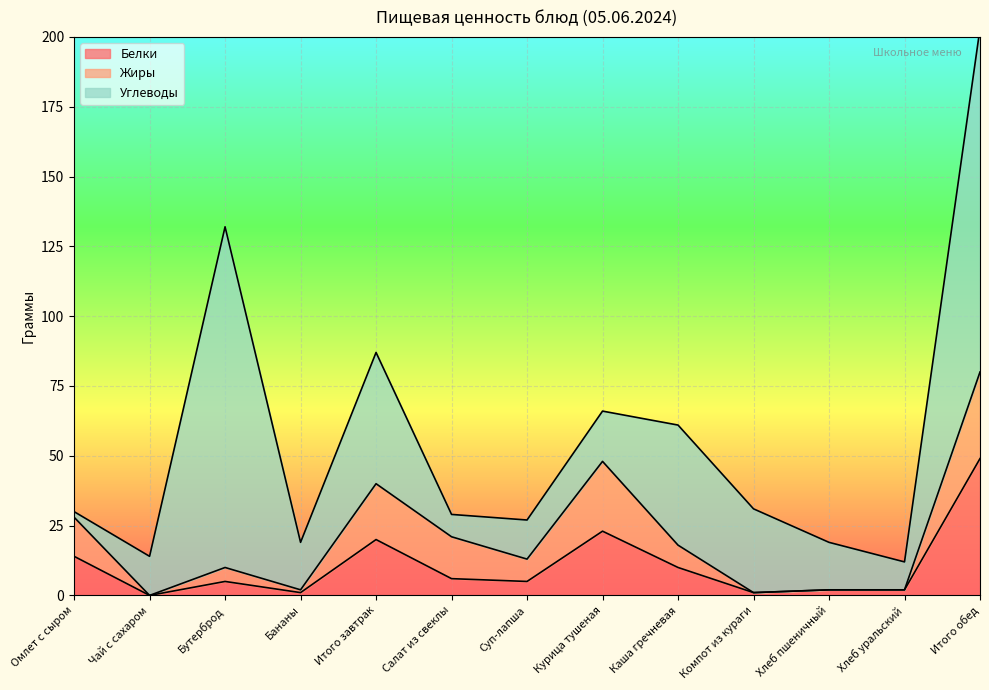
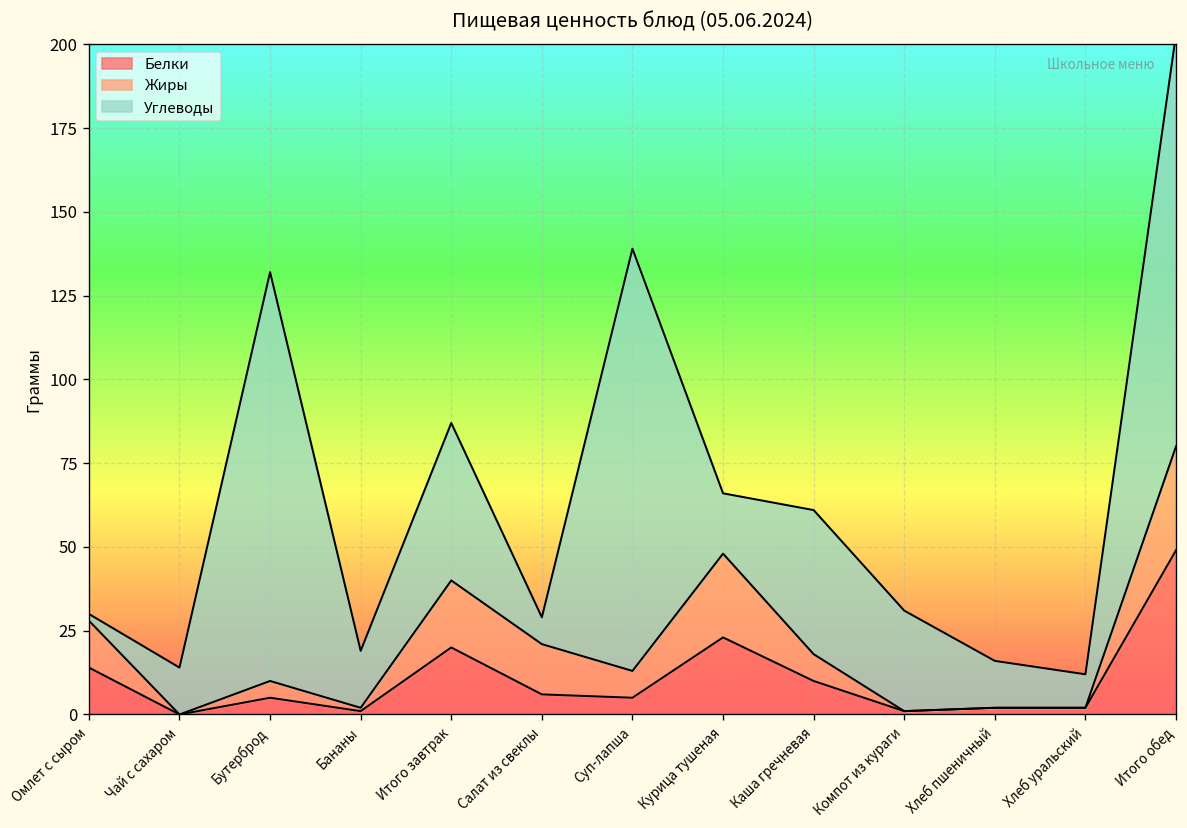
  {
    "Углеводы": {
      "Омлет с сыром": 2,
      "Чай с сахаром": 14,
      "Бутерброд": 122,
      "Бананы": 17,
      "Итого завтрак": 47,
      "Салат из свеклы": 8,
-     "Суп-лапша": 14,
+     "Суп-лапша": 126,
      "Курица тушеная": 18,
      "Каша гречневая": 43,
      "Компот из кураги": 30,
-     "Хлеб пшеничный": 17,
+     "Хлеб пшеничный": 14,
      "Хлеб уральский": 10
    }
  }
